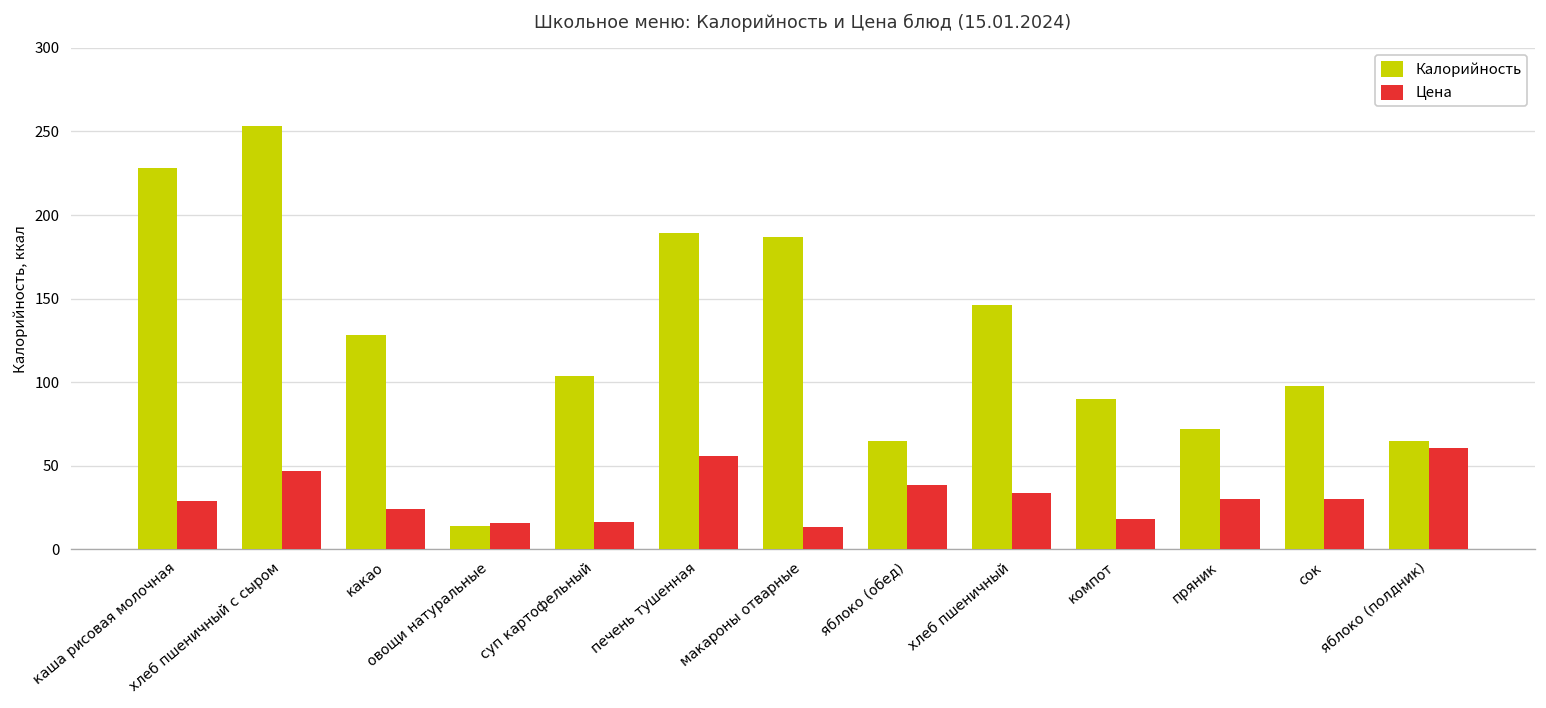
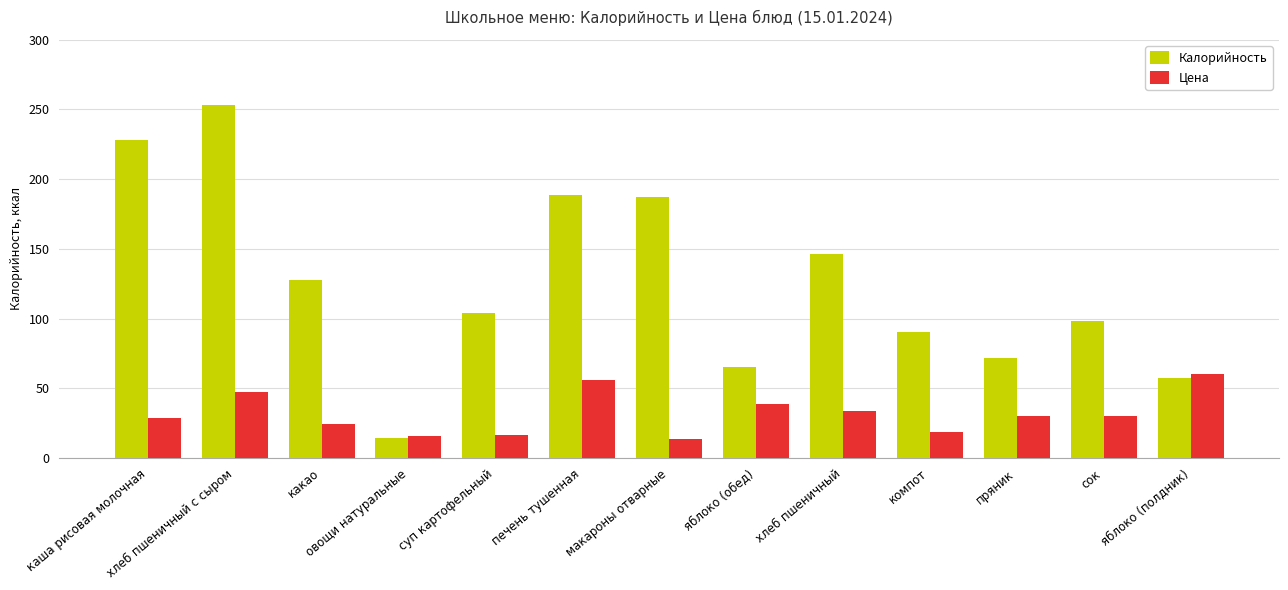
  {
    "Калорийность": {
      "каша рисовая молочная": 228,
      "хлеб пшеничный с сыром": 253,
      "какао": 128,
      "овощи натуральные": 14,
      "суп картофельный": 104,
      "печень тушенная": 189,
      "макароны отварные": 187,
      "яблоко (обед)": 65,
      "хлеб пшеничный": 146,
      "компот": 90,
      "пряник": 72,
      "сок": 98,
-     "яблоко (полдник)": 65
+     "яблоко (полдник)": 57
    },
    "Цена": {
      "каша рисовая молочная": 29,
      "хлеб пшеничный с сыром": 47,
      "какао": 24,
      "овощи натуральные": 16,
      "суп картофельный": 16,
      "печень тушенная": 56,
      "макароны отварные": 13,
      "яблоко (обед)": 38,
      "хлеб пшеничный": 34,
      "компот": 18,
      "пряник": 30,
      "сок": 30,
      "яблоко (полдник)": 61
    }
  }
